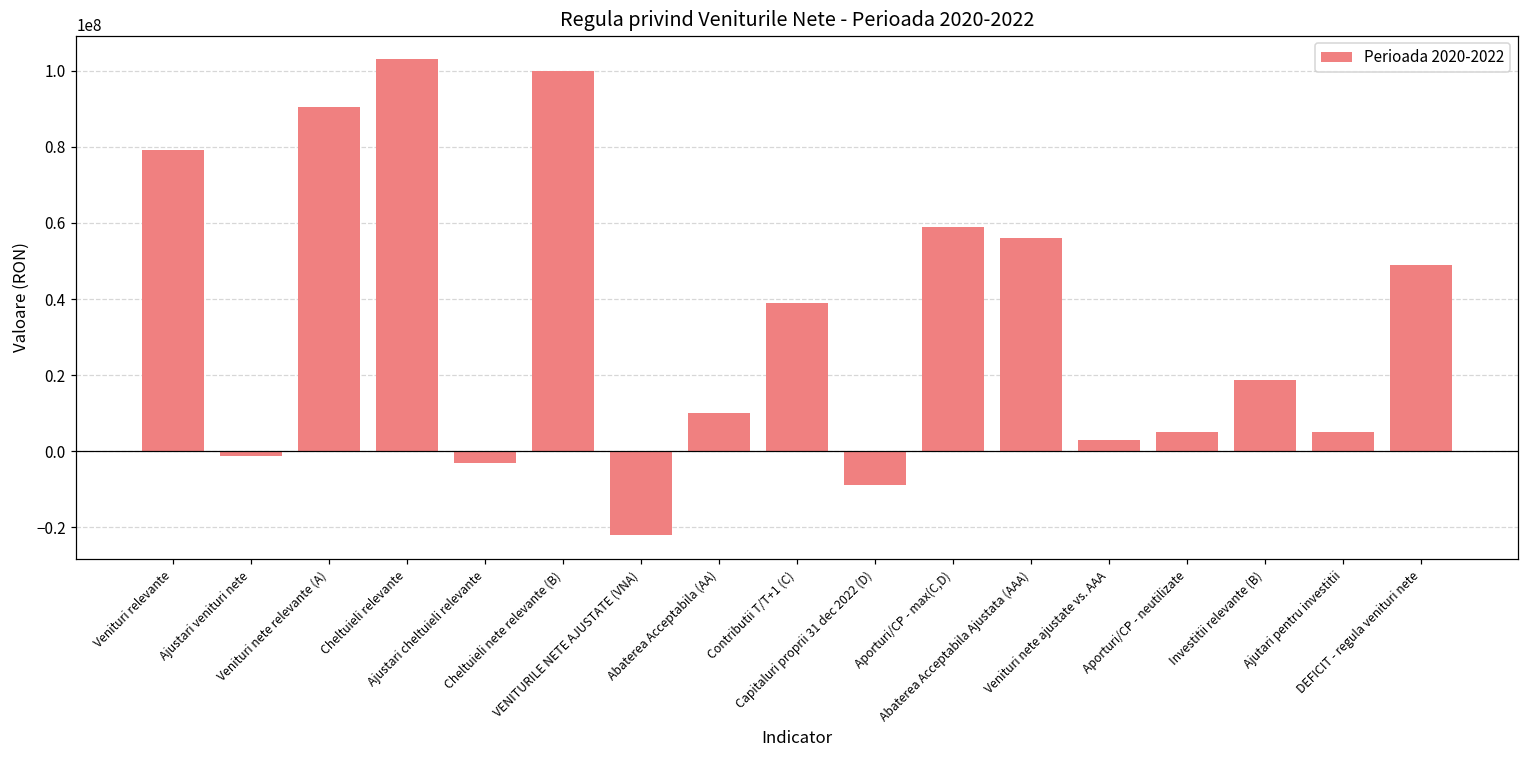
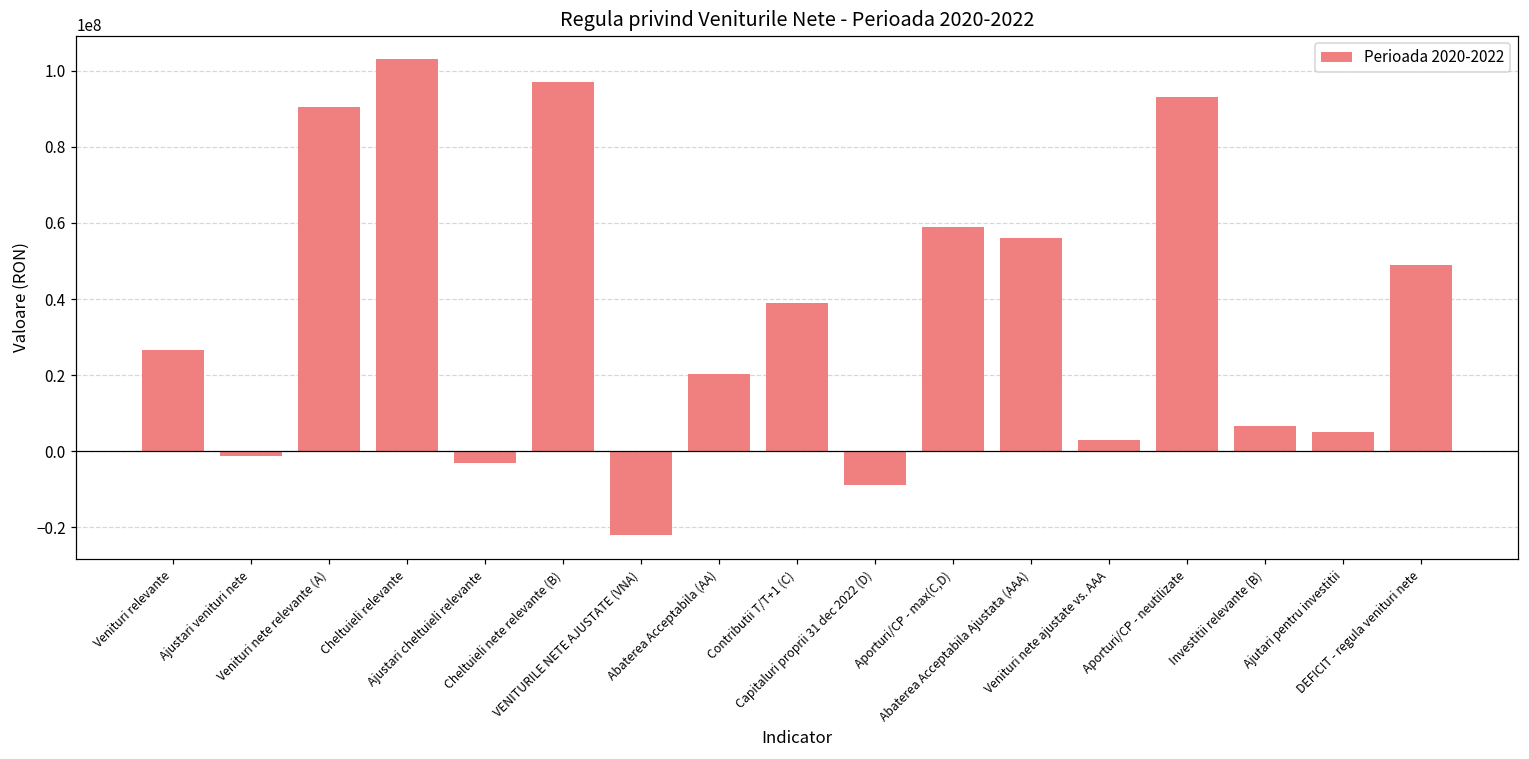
  {
-   "Venituri relevante": 79000000,
+   "Venituri relevante": 27000000,
    "Ajustari venituri nete": -1000000,
    "Venituri nete relevante (A)": 90000000,
    "Cheltuieli relevante": 103000000,
    "Ajustari cheltuieli relevante": -3000000,
-   "Cheltuieli nete relevante (B)": 100000000,
+   "Cheltuieli nete relevante (B)": 97000000,
    "VENITURILE NETE AJUSTATE (VNA)": -22000000,
-   "Abaterea Acceptabila (AA)": 10000000,
+   "Abaterea Acceptabila (AA)": 20000000,
    "Contributii T/T+1 (C)": 39000000,
    "Capitaluri proprii 31 dec 2022 (D)": -9000000,
    "Aporturi/CP - max(C,D)": 59000000,
    "Abaterea Acceptabila Ajustata (AAA)": 56000000,
    "Venituri nete ajustate vs. AAA": 3000000,
-   "Aporturi/CP - neutilizate": 5000000,
-   "Investitii relevante (B)": 19000000,
+   "Aporturi/CP - neutilizate": 93000000,
+   "Investitii relevante (B)": 7000000,
    "Ajutari pentru investitii": 5000000,
    "DEFICIT - regula venituri nete": 49000000
  }
